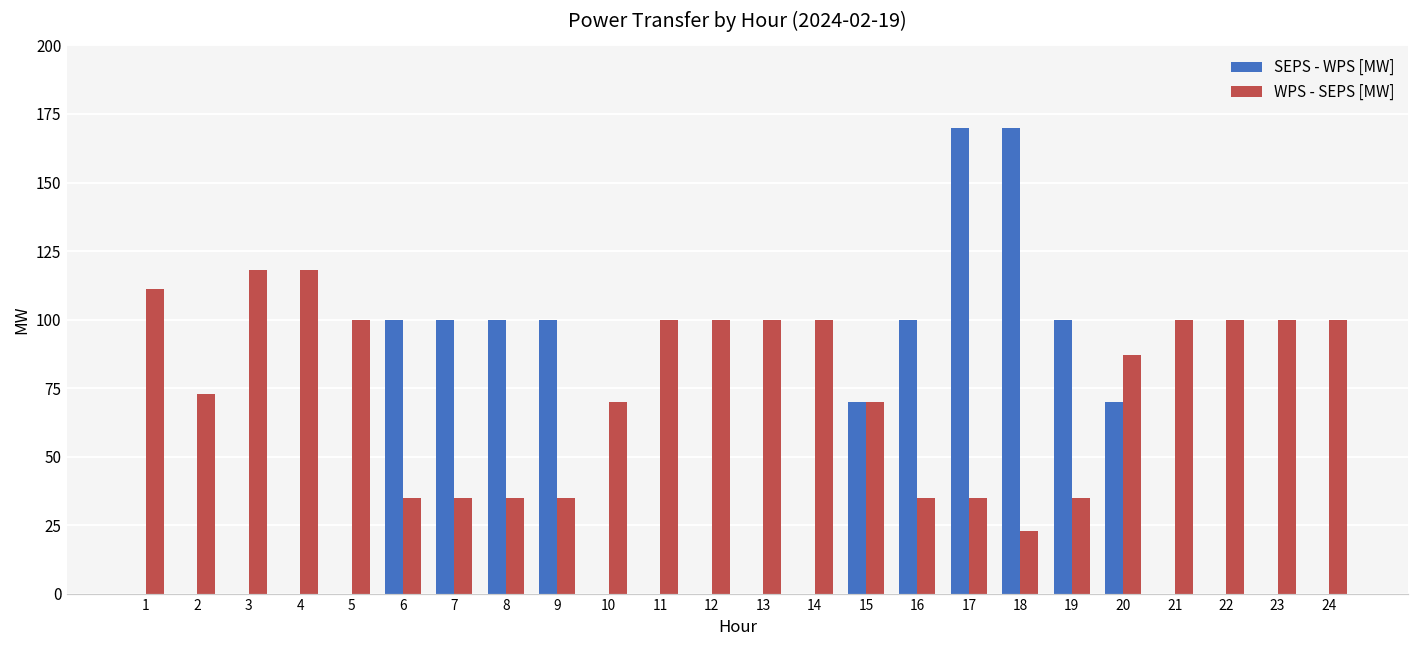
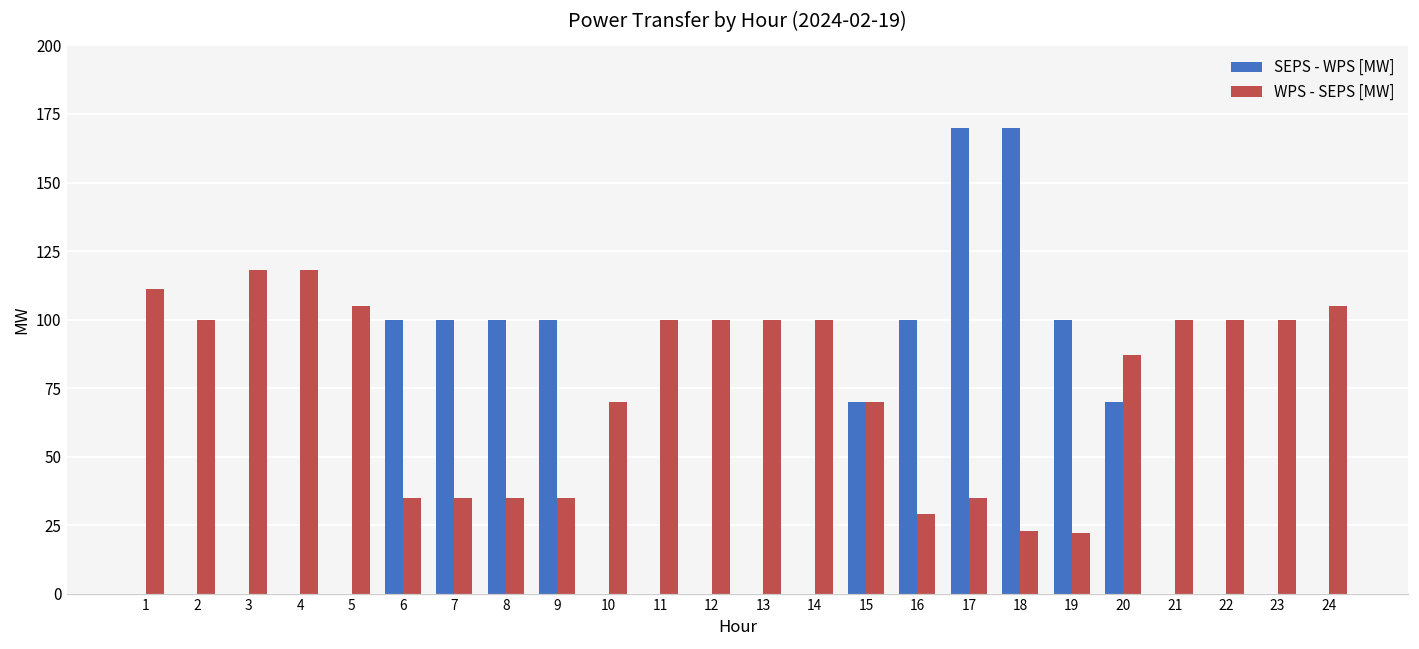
  {
    "SEPS - WPS [MW]": {
      "1": 0,
      "2": 0,
      "3": 0,
      "4": 0,
      "5": 0,
      "6": 100,
      "7": 100,
      "8": 100,
      "9": 100,
      "10": 0,
      "11": 0,
      "12": 0,
      "13": 0,
      "14": 0,
      "15": 70,
      "16": 100,
      "17": 170,
      "18": 170,
      "19": 100,
      "20": 70,
      "21": 0,
      "22": 0,
      "23": 0,
      "24": 0
    },
    "WPS - SEPS [MW]": {
      "1": 111,
-     "2": 73,
+     "2": 100,
      "3": 118,
      "4": 118,
-     "5": 100,
+     "5": 105,
      "6": 35,
      "7": 35,
      "8": 35,
      "9": 35,
      "10": 70,
      "11": 100,
      "12": 100,
      "13": 100,
      "14": 100,
      "15": 70,
-     "16": 35,
+     "16": 29,
      "17": 35,
      "18": 23,
-     "19": 35,
+     "19": 22,
      "20": 87,
      "21": 100,
      "22": 100,
      "23": 100,
-     "24": 100
+     "24": 105
    }
  }
